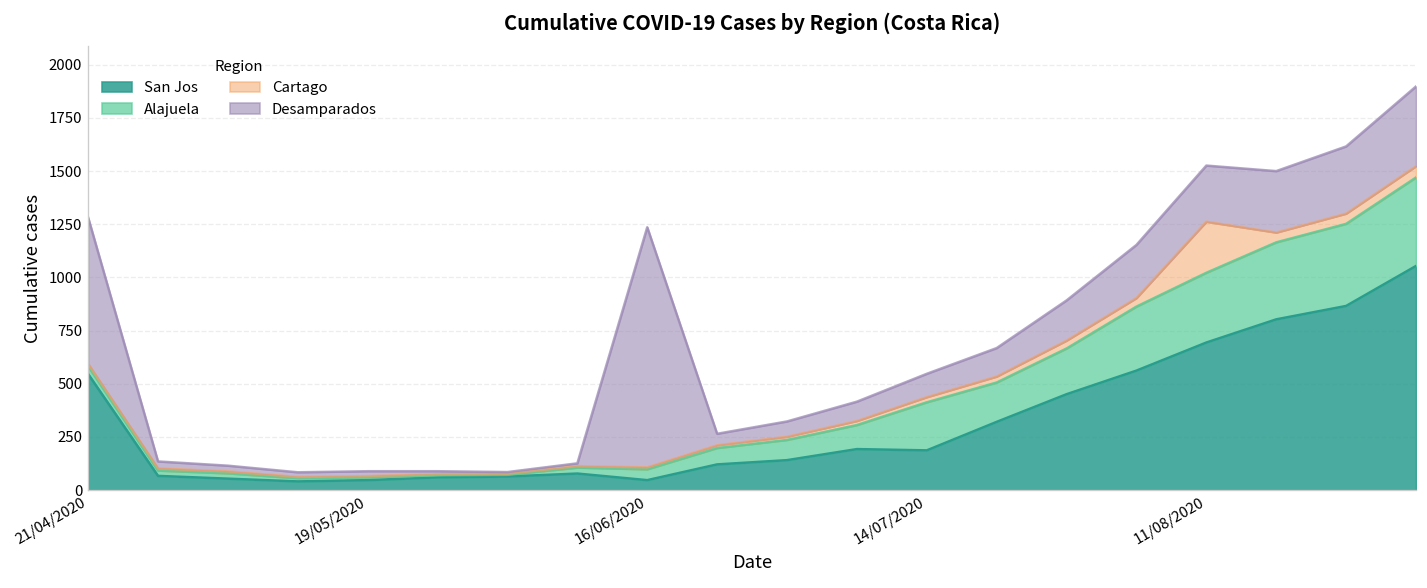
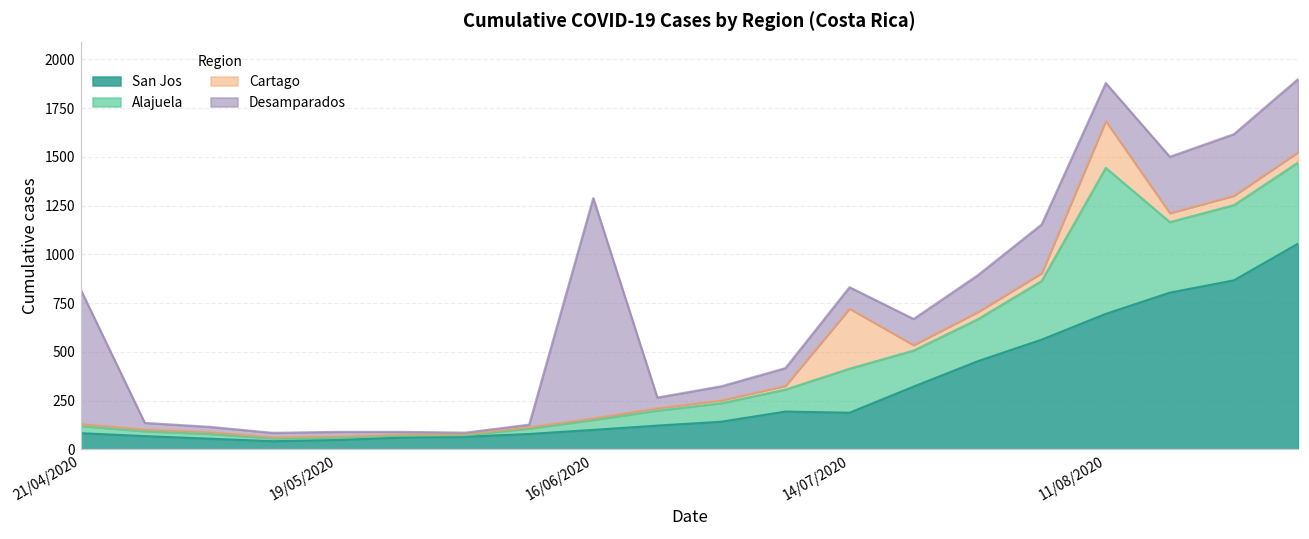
  {
    "San Jos": {
-     "21/04/2020": 550,
-     "16/06/2020": 50,
+     "21/04/2020": 80,
+     "16/06/2020": 100,
      "14/07/2020": 190,
      "11/08/2020": 690
    },
    "Alajuela": {
      "14/07/2020": 230,
-     "11/08/2020": 330
+     "11/08/2020": 750
    },
    "Cartago": {
-     "14/07/2020": 20,
+     "14/07/2020": 310,
      "11/08/2020": 240
    },
    "Desamparados": {
      "21/04/2020": 690,
      "19/05/2020": 20,
      "16/06/2020": 1130,
      "14/07/2020": 110,
-     "11/08/2020": 260
+     "11/08/2020": 200
    }
  }
